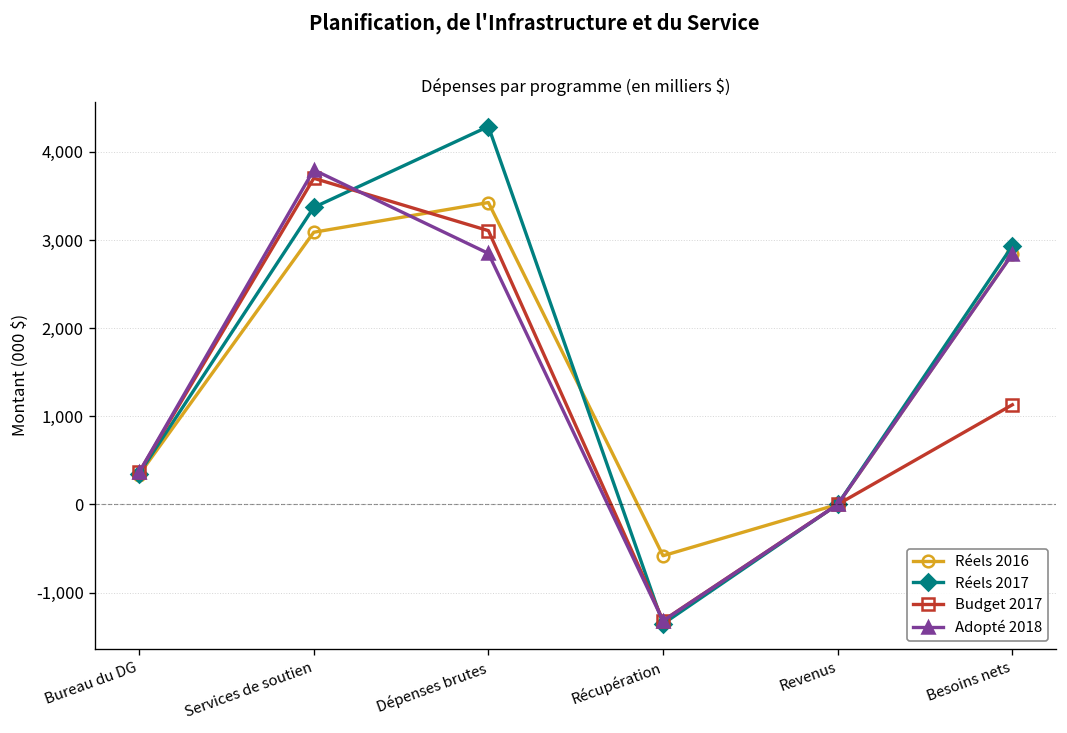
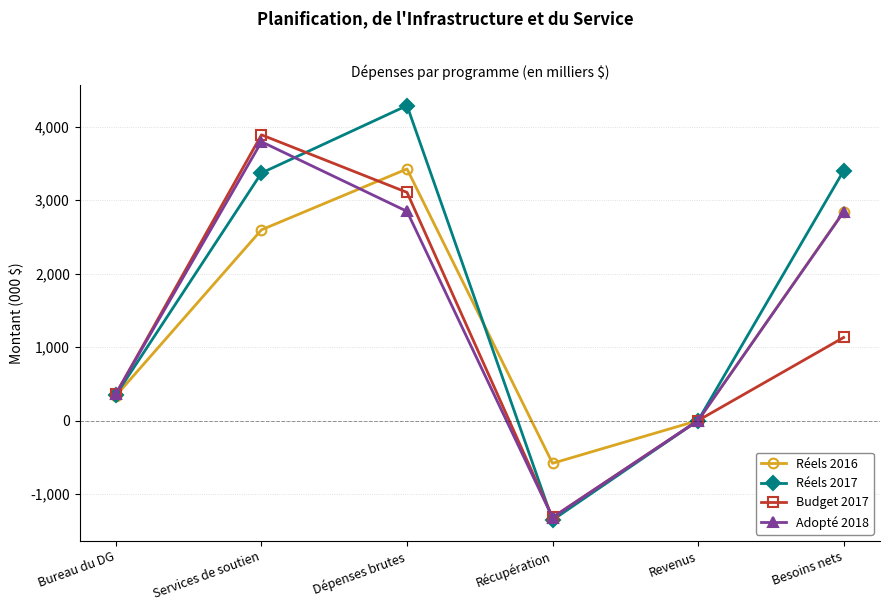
  {
    "Réels 2016": {
-     "Services de soutien": "3,100",
+     "Services de soutien": "2,600",
      "Dépenses brutes": "3,400",
      "Récupération": "-600"
    },
    "Réels 2017": {
      "Services de soutien": "3,400",
      "Dépenses brutes": "4,300",
-     "Besoins nets": "2,900"
+     "Besoins nets": "3,400"
    },
    "Budget 2017": {
-     "Services de soutien": "3,700",
+     "Services de soutien": "3,900",
      "Dépenses brutes": "3,100",
      "Besoins nets": "1,100"
    },
    "Adopté 2018": {
      "Services de soutien": "3,800",
      "Dépenses brutes": "2,800"
    }
  }
